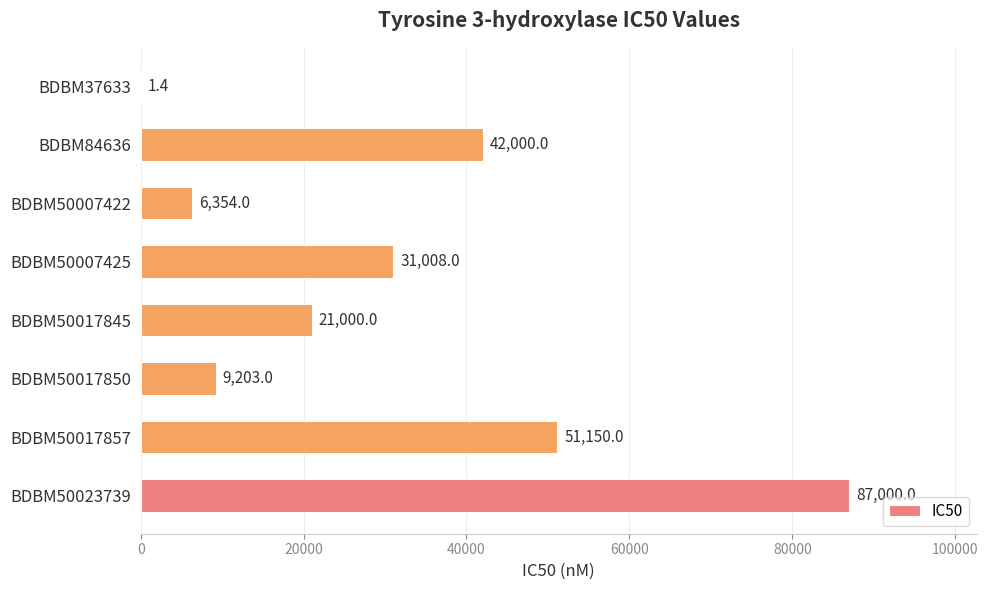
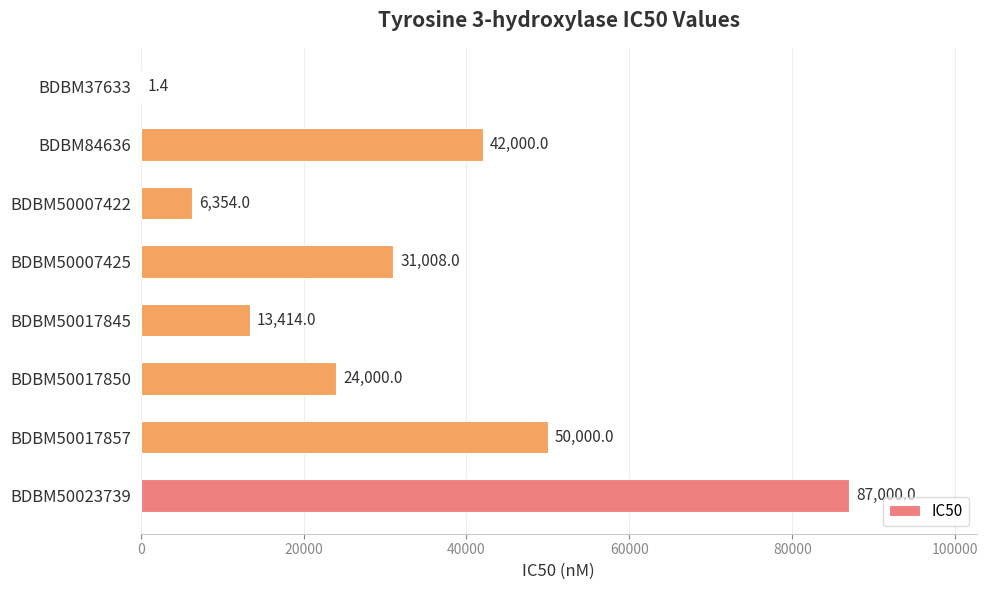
  {
    "BDBM37633": "1.4",
    "BDBM84636": "42,000.0",
    "BDBM50007422": "6,354.0",
    "BDBM50007425": "31,008.0",
-   "BDBM50017845": "21,000.0",
-   "BDBM50017850": "9,203.0",
-   "BDBM50017857": "51,150.0"
+   "BDBM50017845": "13,414.0",
+   "BDBM50017850": "24,000.0",
+   "BDBM50017857": "50,000.0"
  }
